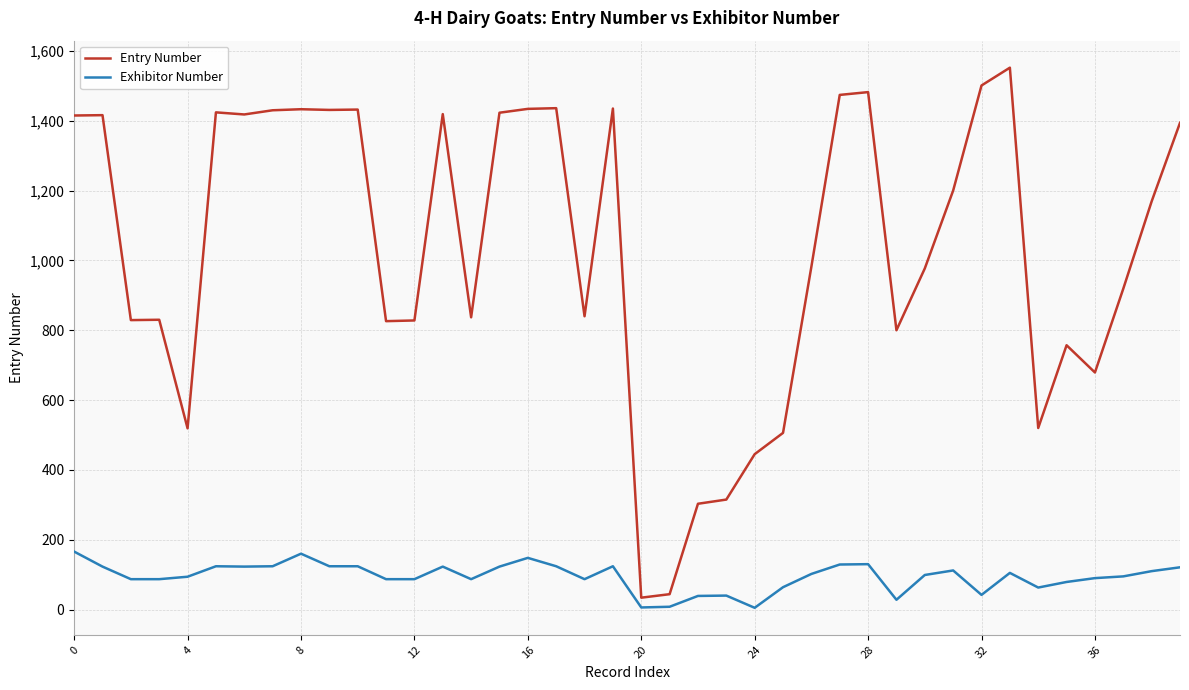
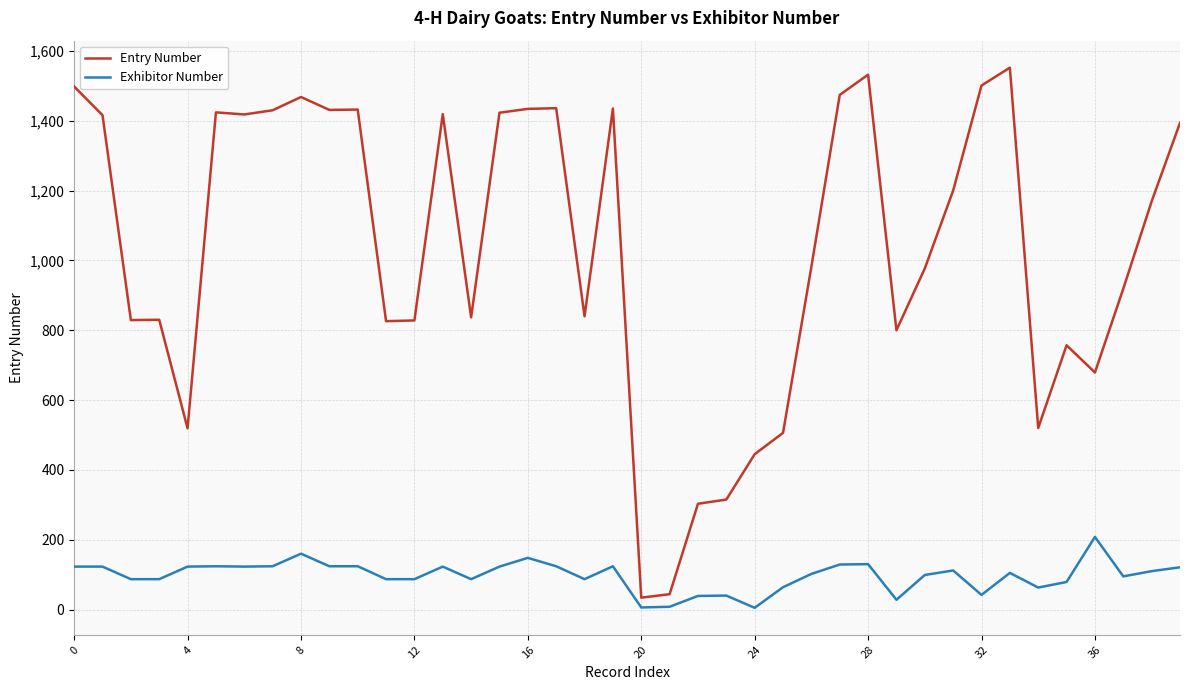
  {
    "Entry Number": {
-     "0": "1,420",
+     "0": "1,500",
      "4": "520",
-     "8": "1,430",
+     "8": "1,470",
      "12": "830",
      "16": "1,430",
      "20": "30",
      "24": "450",
-     "28": "1,480",
+     "28": "1,530",
      "32": "1,500",
      "36": "680"
    },
    "Exhibitor Number": {
-     "0": "170",
-     "4": "90",
+     "0": "120",
+     "4": "120",
      "8": "160",
      "12": "90",
      "16": "150",
      "20": "10",
      "24": "10",
      "28": "130",
      "32": "40",
-     "36": "90"
+     "36": "210"
    }
  }
